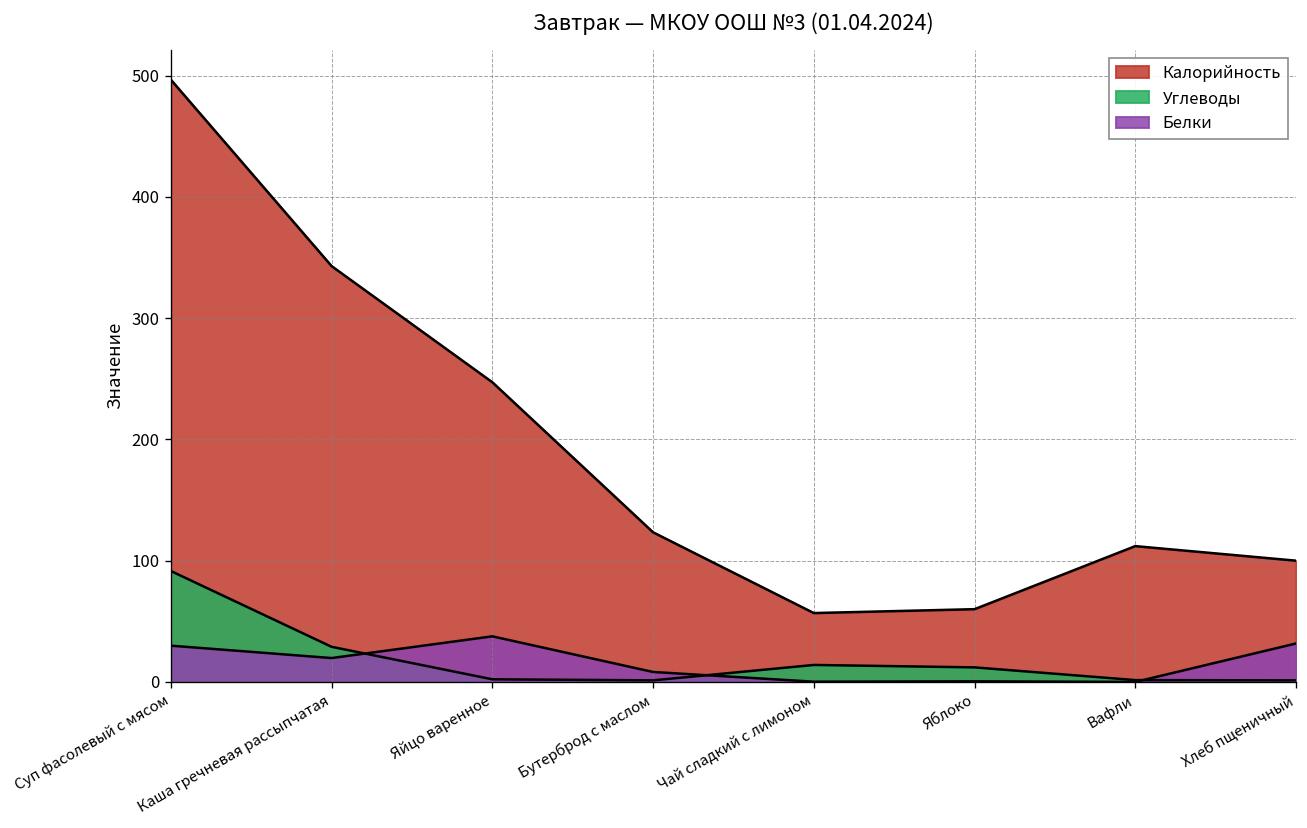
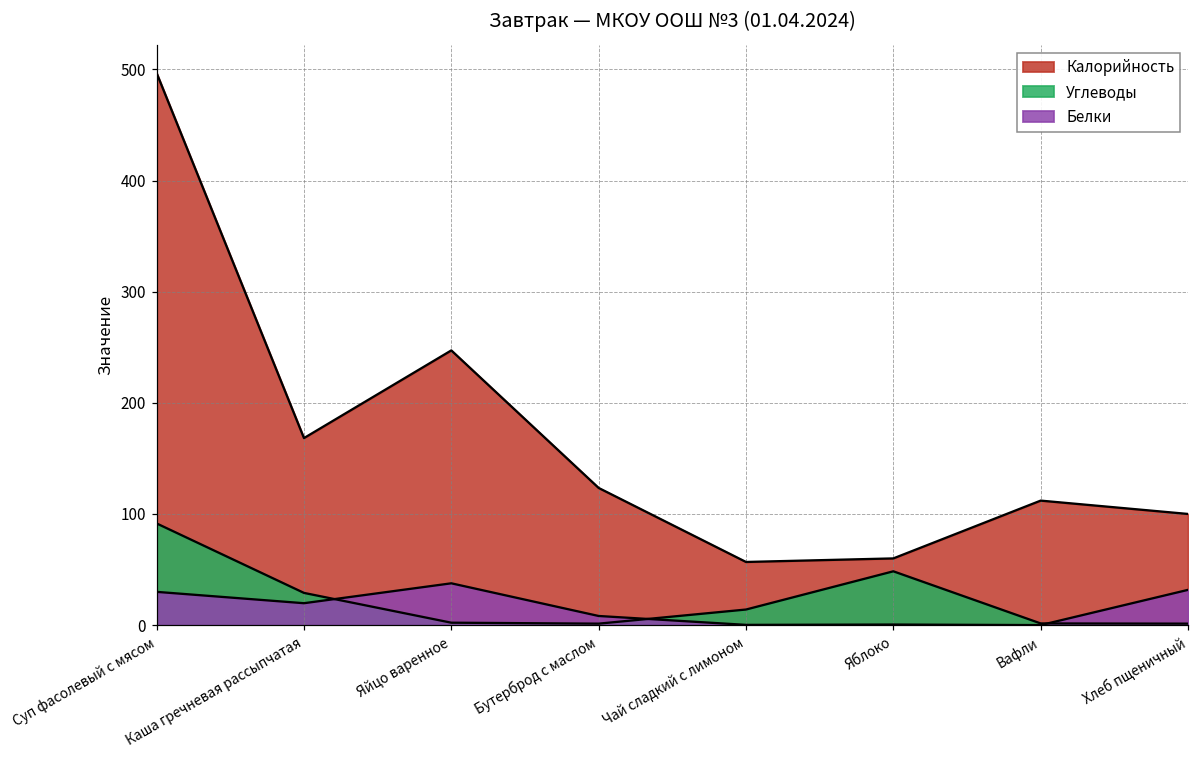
  {
    "Калорийность": {
      "Суп фасолевый с мясом": 497,
-     "Каша гречневая рассыпчатая": 343,
+     "Каша гречневая рассыпчатая": 168,
      "Яйцо варенное": 247,
      "Бутерброд с маслом": 123,
      "Чай сладкий с лимоном": 57,
      "Яблоко": 60,
      "Вафли": 112,
      "Хлеб пщеничный": 100
    },
    "Углеводы": {
      "Суп фасолевый с мясом": 91,
      "Каша гречневая рассыпчатая": 29,
      "Яйцо варенное": 2,
      "Бутерброд с маслом": 1,
      "Чай сладкий с лимоном": 14,
-     "Яблоко": 12,
+     "Яблоко": 48,
      "Хлеб пщеничный": 1
    },
    "Белки": {
      "Суп фасолевый с мясом": 30,
      "Каша гречневая рассыпчатая": 20,
      "Яйцо варенное": 38,
      "Бутерброд с маслом": 8,
      "Чай сладкий с лимоном": 0,
      "Яблоко": 1,
      "Хлеб пщеничный": 32
    }
  }
